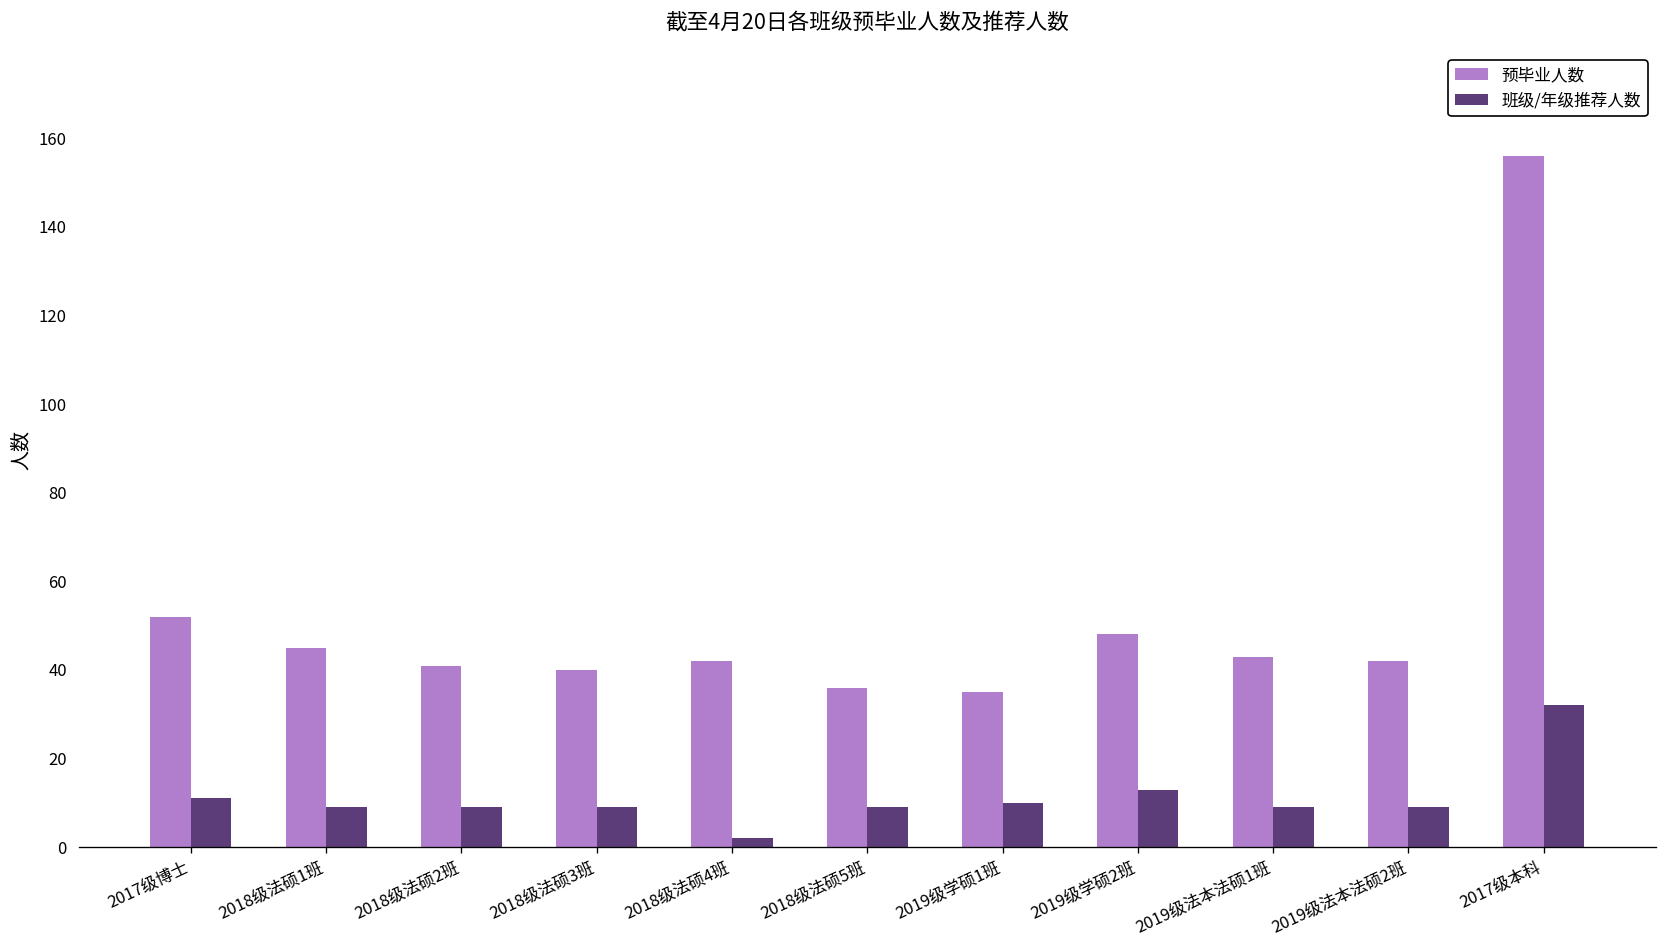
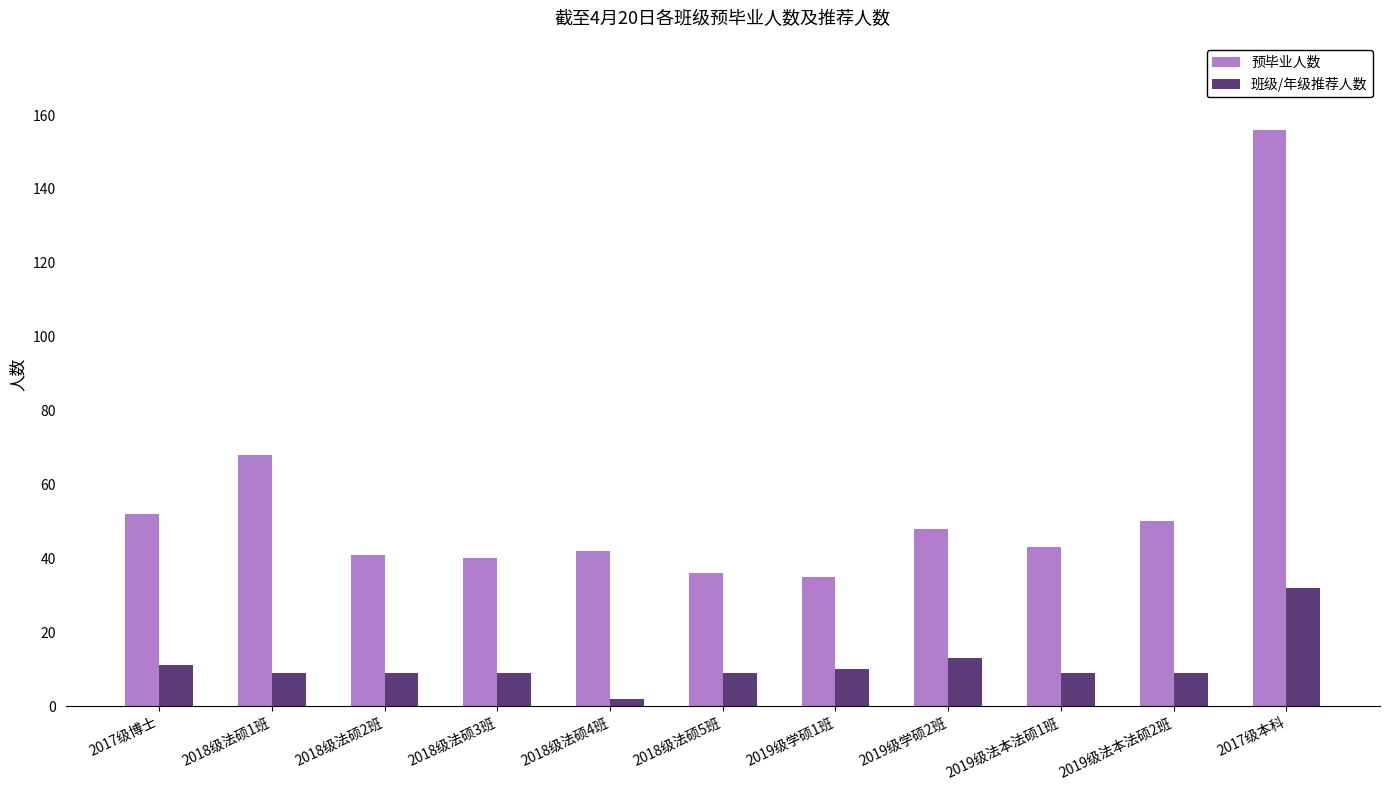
  {
    "预毕业人数": {
      "2017级博士": 52,
-     "2018级法硕1班": 45,
+     "2018级法硕1班": 68,
      "2018级法硕2班": 41,
      "2018级法硕3班": 40,
      "2018级法硕4班": 42,
      "2018级法硕5班": 36,
      "2019级学硕1班": 35,
      "2019级学硕2班": 48,
      "2019级法本法硕1班": 43,
-     "2019级法本法硕2班": 42,
+     "2019级法本法硕2班": 50,
      "2017级本科": 156
    },
    "班级/年级推荐人数": {
      "2017级博士": 11,
      "2018级法硕1班": 9,
      "2018级法硕2班": 9,
      "2018级法硕3班": 9,
      "2018级法硕4班": 2,
      "2018级法硕5班": 9,
      "2019级学硕1班": 10,
      "2019级学硕2班": 13,
      "2019级法本法硕1班": 9,
      "2019级法本法硕2班": 9,
      "2017级本科": 32
    }
  }
